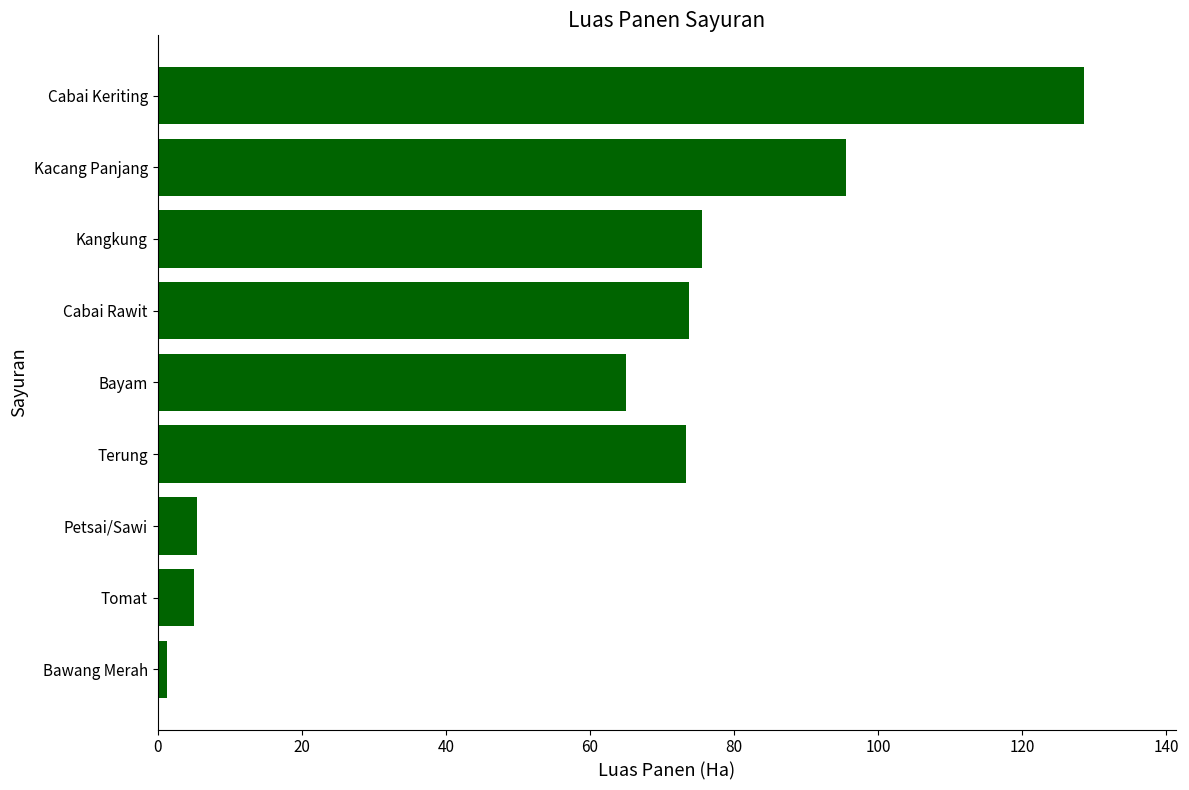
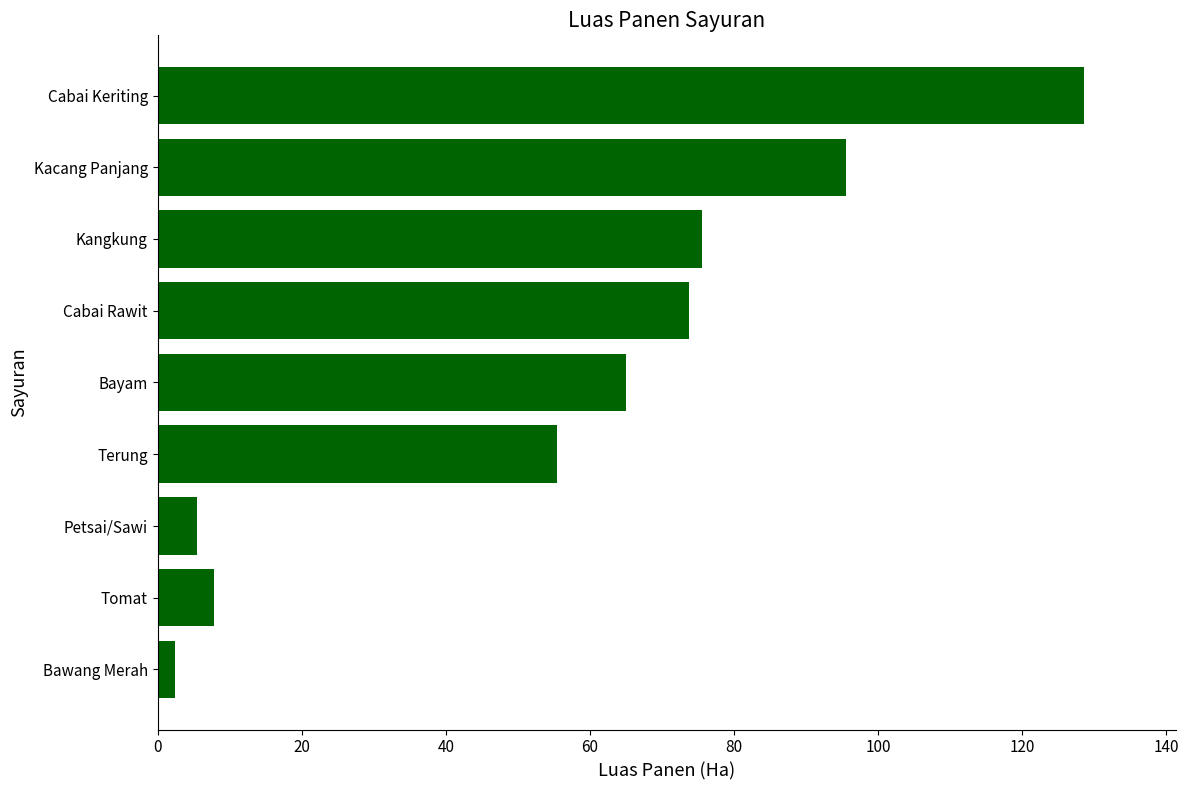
  {
    "Cabai Keriting": 129,
    "Kacang Panjang": 96,
    "Kangkung": 76,
    "Cabai Rawit": 74,
    "Bayam": 65,
-   "Terung": 73,
+   "Terung": 56,
    "Petsai/Sawi": 6,
-   "Tomat": 5,
-   "Bawang Merah": 1
+   "Tomat": 8,
+   "Bawang Merah": 2
  }
